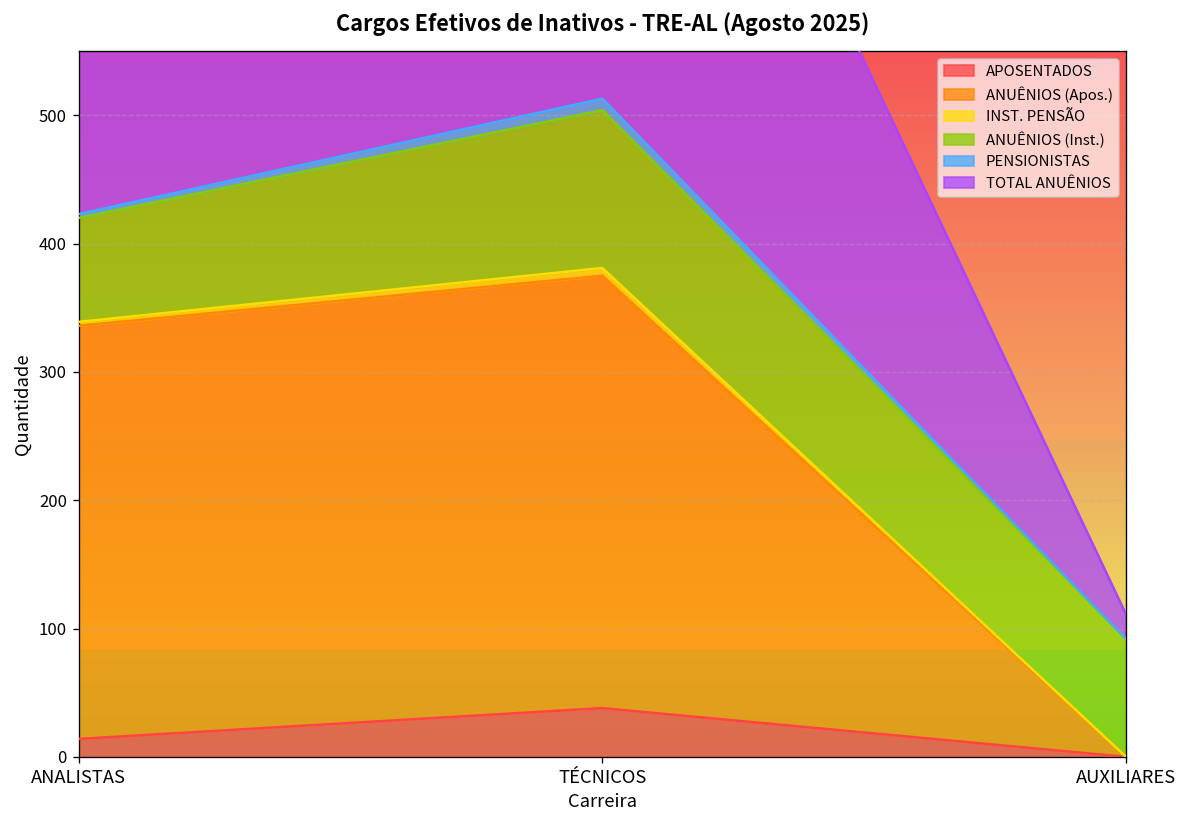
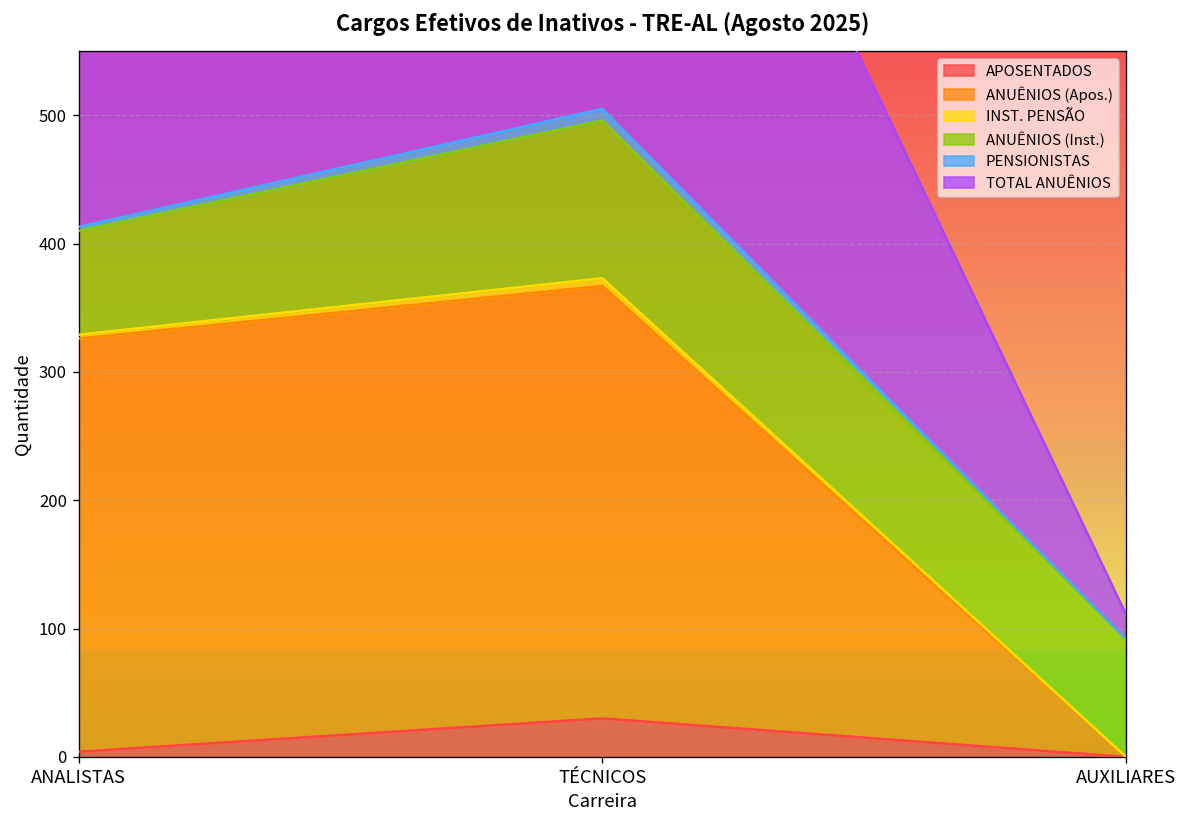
  {
    "APOSENTADOS": {
-     "ANALISTAS": 14,
-     "TÉCNICOS": 38
+     "ANALISTAS": 4,
+     "TÉCNICOS": 30
    },
    "ANUÊNIOS (Apos.)": {
      "ANALISTAS": 322,
      "TÉCNICOS": 337
    },
    "INST. PENSÃO": {
      "ANALISTAS": 3,
      "TÉCNICOS": 6
    },
    "ANUÊNIOS (Inst.)": {
      "ANALISTAS": 81,
      "TÉCNICOS": 123
    },
    "PENSIONISTAS": {
      "ANALISTAS": 3,
      "TÉCNICOS": 9
    },
    "TOTAL ANUÊNIOS": {
      "AUXILIARES": 19
    }
  }
